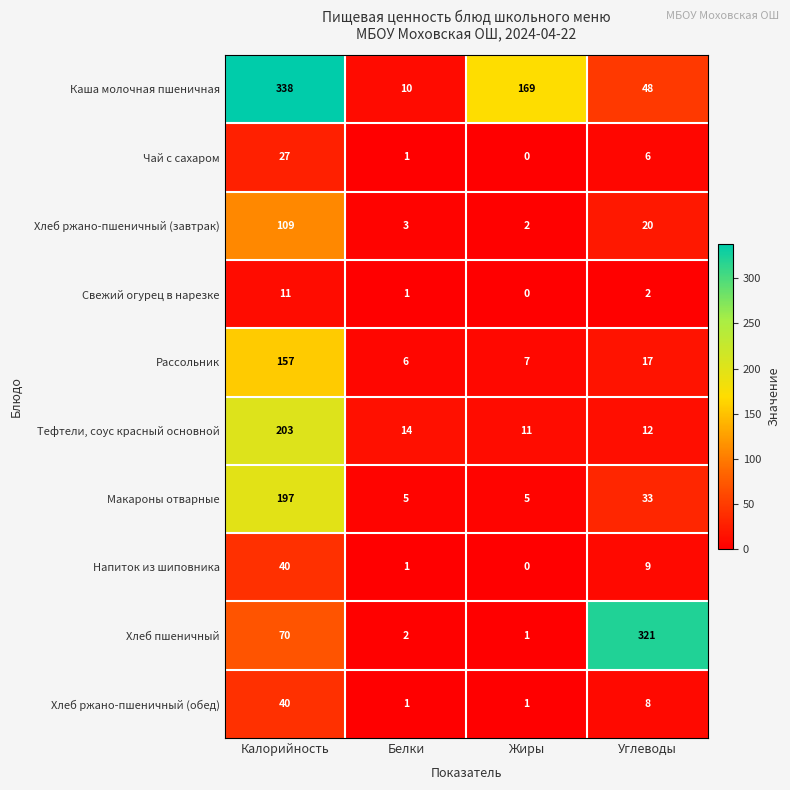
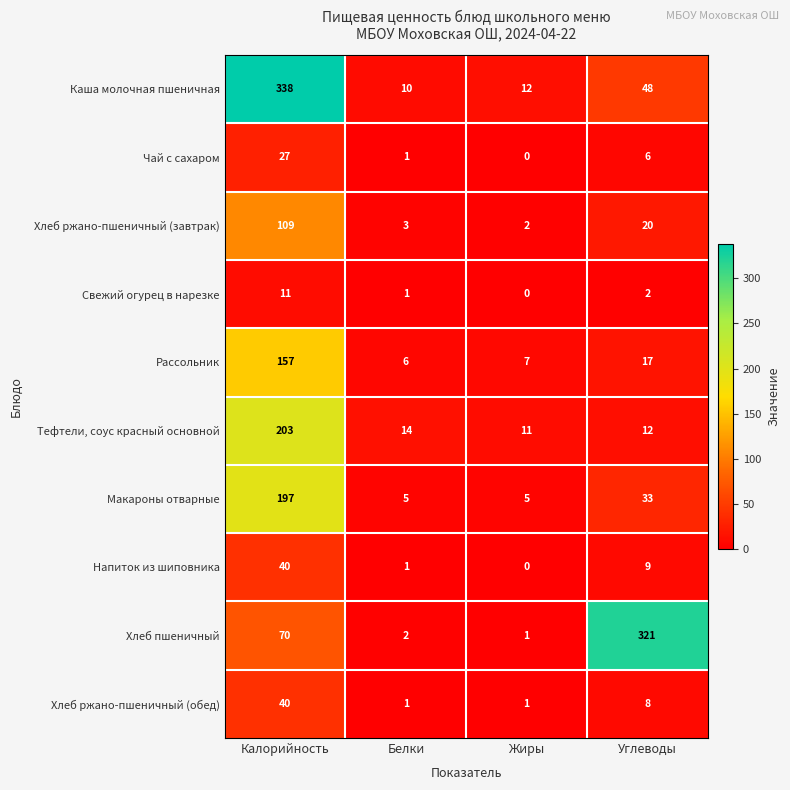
  {
    "Каша молочная пшеничная": {
      "Калорийность": 338,
      "Белки": 10,
-     "Жиры": 169,
+     "Жиры": 12,
      "Углеводы": 48
    },
    "Чай с сахаром": {
      "Калорийность": 27,
      "Белки": 1,
      "Жиры": 0,
      "Углеводы": 6
    },
    "Хлеб ржано-пшеничный (завтрак)": {
      "Калорийность": 109,
      "Белки": 3,
      "Жиры": 2,
      "Углеводы": 20
    },
    "Свежий огурец в нарезке": {
      "Калорийность": 11,
      "Белки": 1,
      "Жиры": 0,
      "Углеводы": 2
    },
    "Рассольник": {
      "Калорийность": 157,
      "Белки": 6,
      "Жиры": 7,
      "Углеводы": 17
    },
    "Тефтели, соус красный основной": {
      "Калорийность": 203,
      "Белки": 14,
      "Жиры": 11,
      "Углеводы": 12
    },
    "Макароны отварные": {
      "Калорийность": 197,
      "Белки": 5,
      "Жиры": 5,
      "Углеводы": 33
    },
    "Напиток из шиповника": {
      "Калорийность": 40,
      "Белки": 1,
      "Жиры": 0,
      "Углеводы": 9
    },
    "Хлеб пшеничный": {
      "Калорийность": 70,
      "Белки": 2,
      "Жиры": 1,
      "Углеводы": 321
    },
    "Хлеб ржано-пшеничный (обед)": {
      "Калорийность": 40,
      "Белки": 1,
      "Жиры": 1,
      "Углеводы": 8
    }
  }
